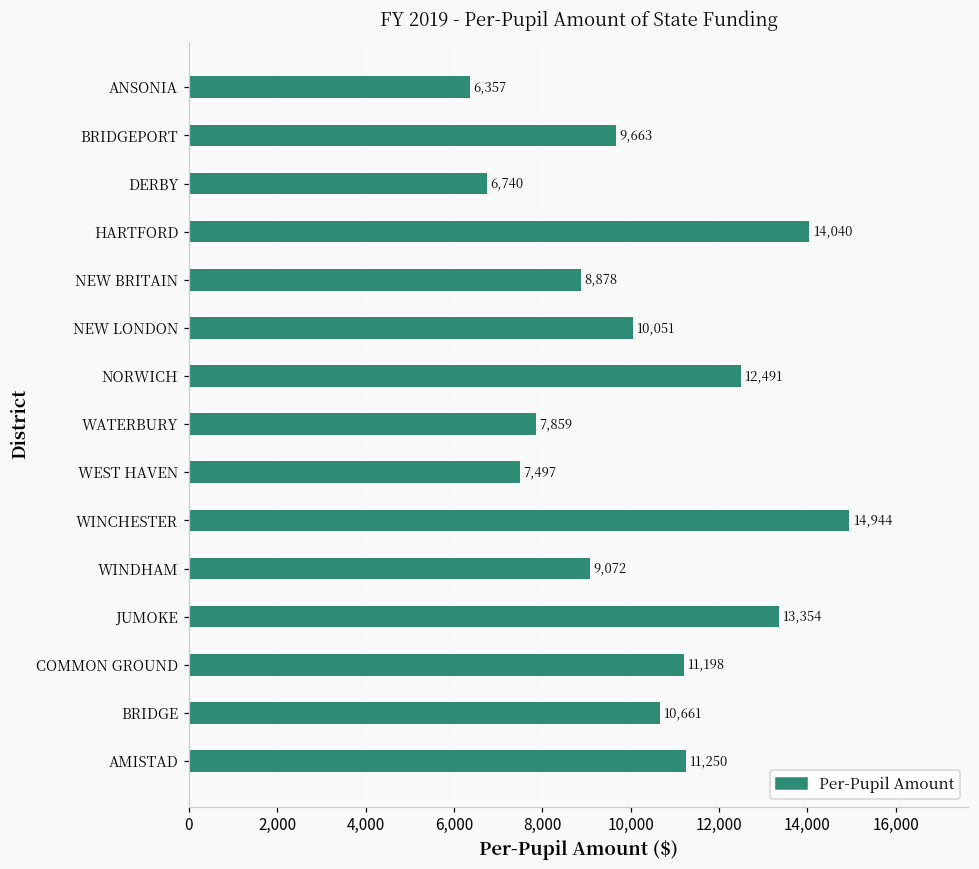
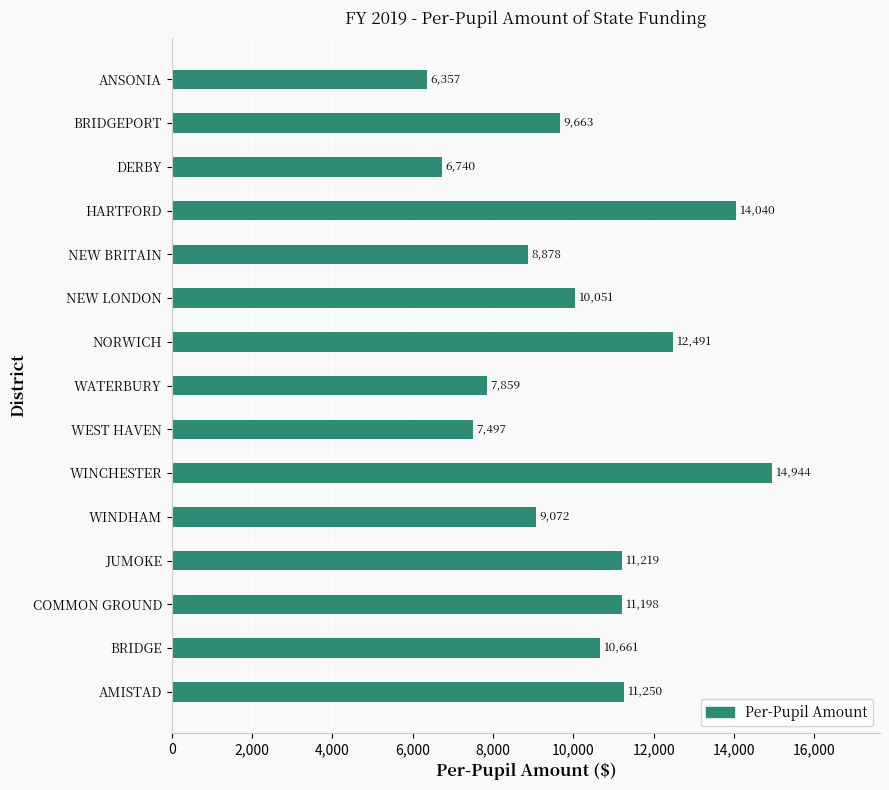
  {
    "ANSONIA": "6,357",
    "BRIDGEPORT": "9,663",
    "DERBY": "6,740",
    "HARTFORD": "14,040",
    "NEW BRITAIN": "8,878",
    "NEW LONDON": "10,051",
    "NORWICH": "12,491",
    "WATERBURY": "7,859",
    "WEST HAVEN": "7,497",
    "WINCHESTER": "14,944",
    "WINDHAM": "9,072",
-   "JUMOKE": "13,354",
+   "JUMOKE": "11,219",
    "COMMON GROUND": "11,198",
    "BRIDGE": "10,661",
    "AMISTAD": "11,250"
  }
